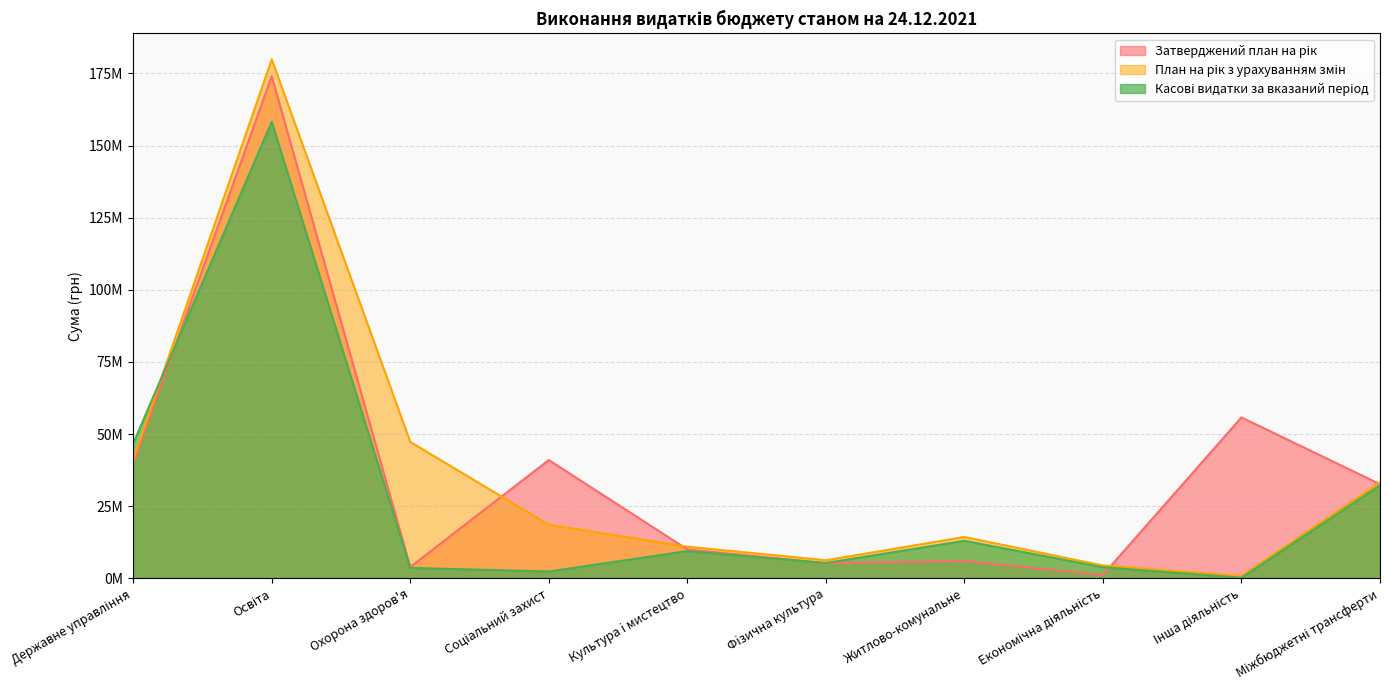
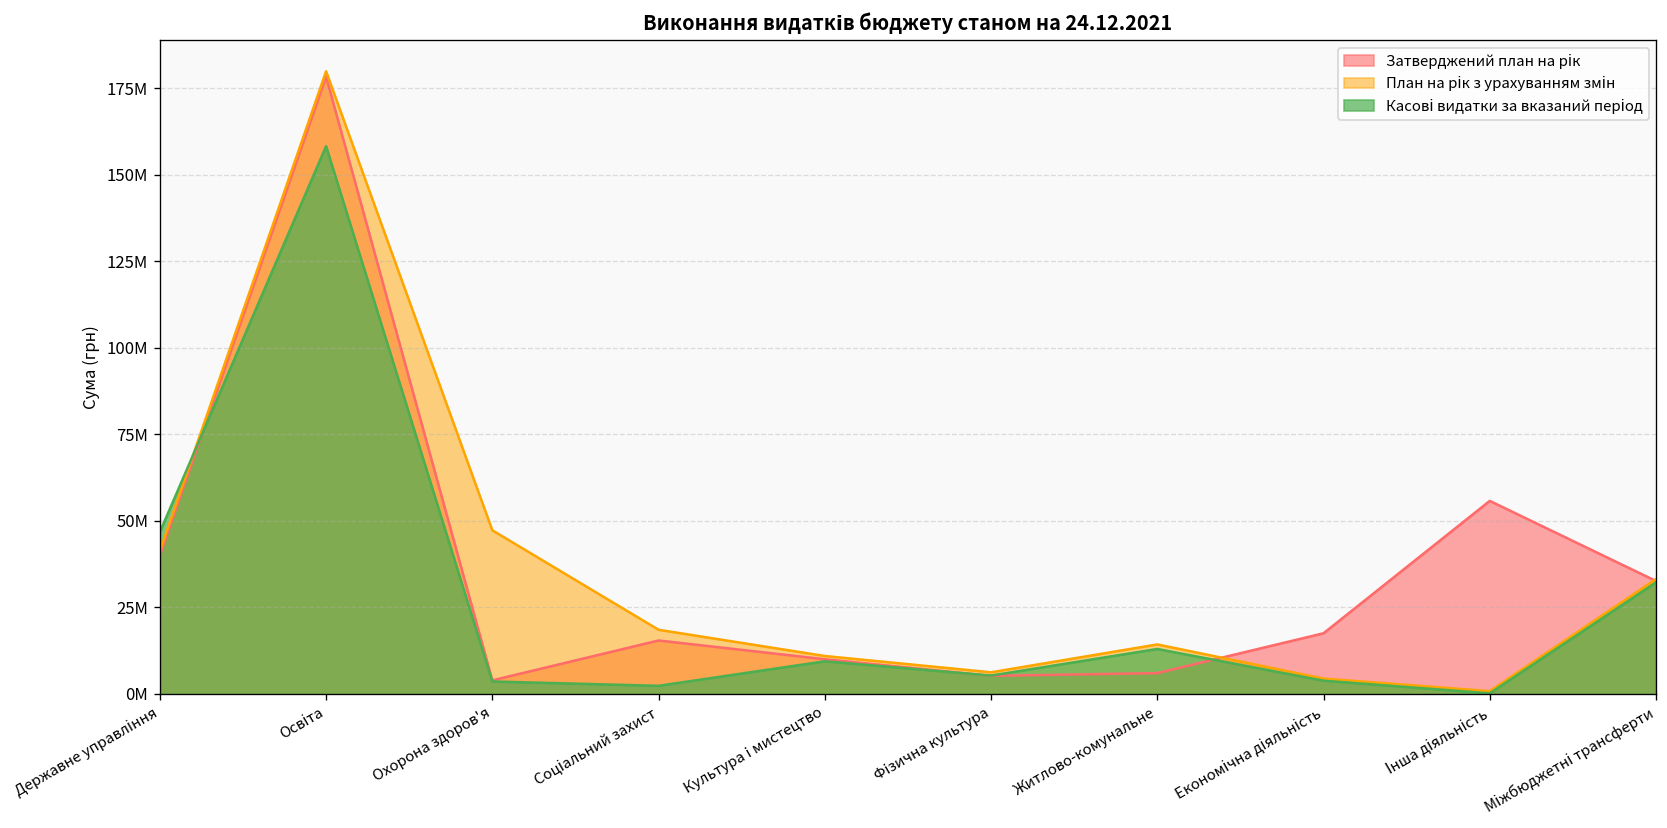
  {
    "Затверджений план на рік": {
      "Державне управління": 40000000,
-     "Освіта": 174000000,
-     "Соціальний захист": 41000000,
+     "Освіта": 178000000,
+     "Соціальний захист": 15000000,
      "Житлово-комунальне": 6000000,
-     "Економічна діяльність": 1000000,
+     "Економічна діяльність": 18000000,
      "Інша діяльність": 56000000
    },
    "План на рік з урахуванням змін": {
      "Державне управління": 41000000,
      "Освіта": 180000000,
      "Охорона здоров'я": 47000000,
      "Соціальний захист": 19000000,
      "Культура i мистецтво": 11000000,
      "Фiзична культура": 6000000,
      "Житлово-комунальне": 14000000
    },
    "Касові видатки за вказаний період": {
      "Державне управління": 47000000,
      "Освіта": 158000000,
      "Соціальний захист": 2000000,
      "Житлово-комунальне": 13000000
    }
  }
